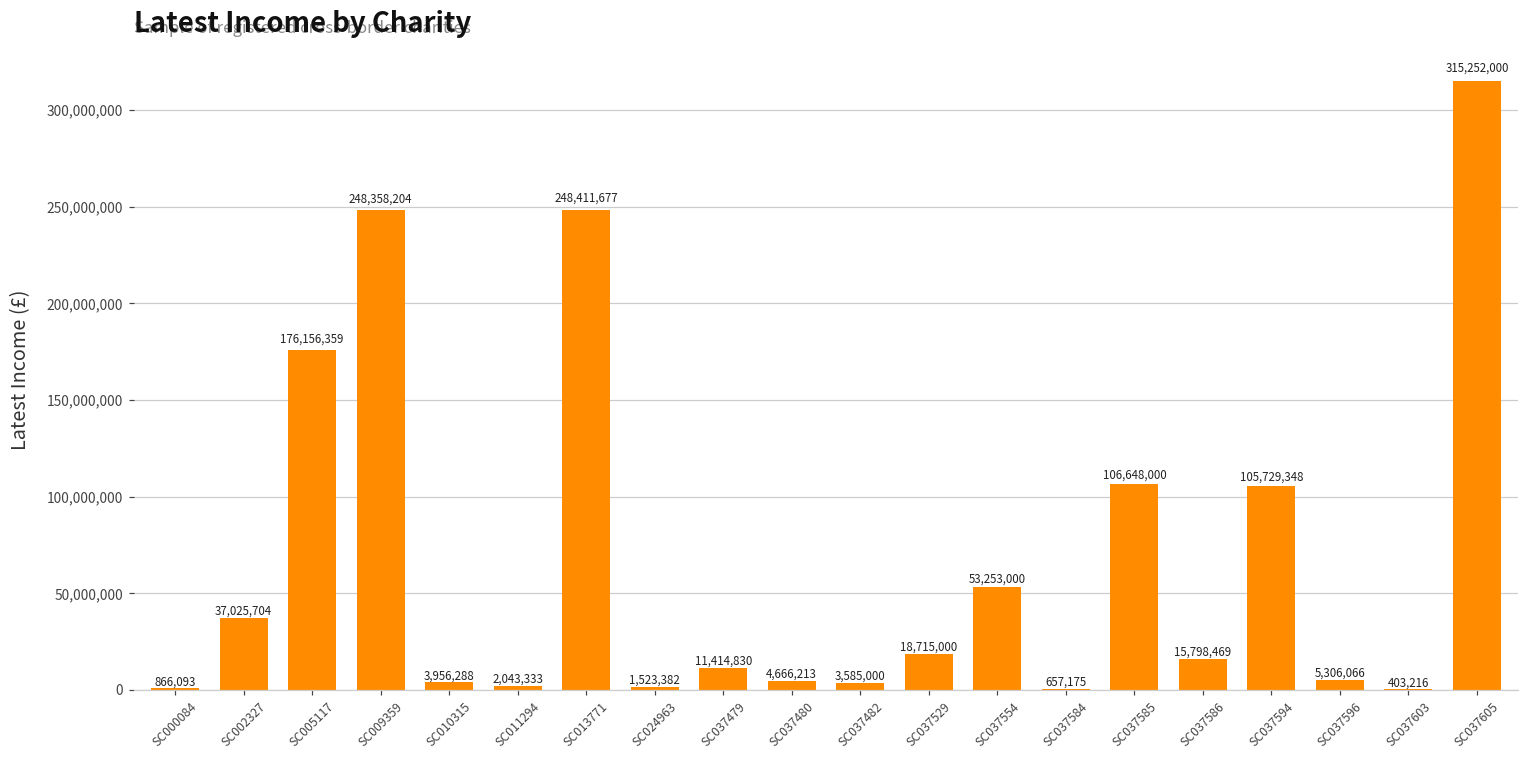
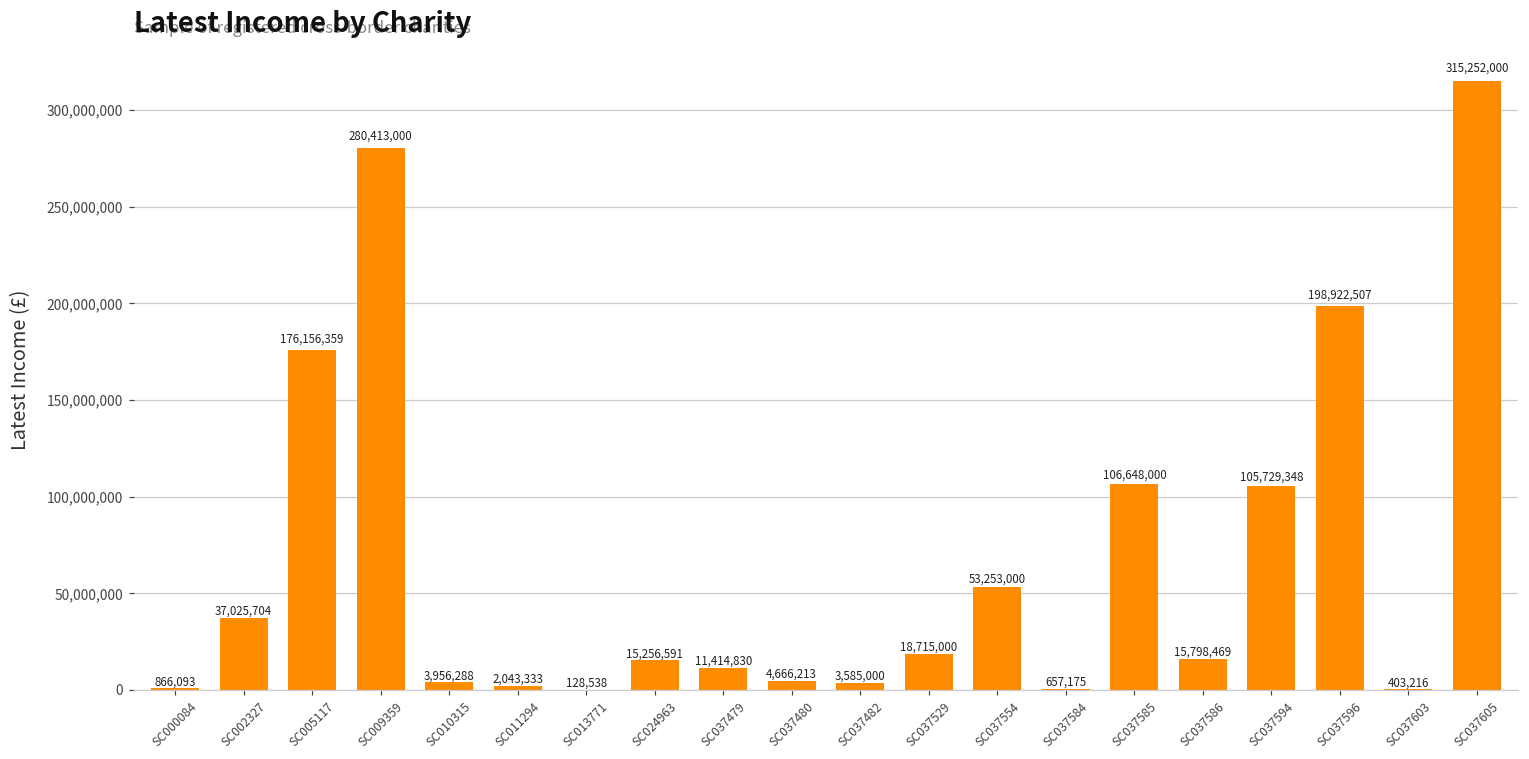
  {
    "SC000084": "866,093",
    "SC002327": "37,025,704",
    "SC005117": "176,156,359",
-   "SC009359": "248,358,204",
+   "SC009359": "280,413,000",
    "SC010315": "3,956,288",
    "SC011294": "2,043,333",
-   "SC013771": "248,411,677",
-   "SC024963": "1,523,382",
+   "SC013771": "128,538",
+   "SC024963": "15,256,591",
    "SC037479": "11,414,830",
    "SC037480": "4,666,213",
    "SC037482": "3,585,000",
    "SC037529": "18,715,000",
    "SC037554": "53,253,000",
    "SC037584": "657,175",
    "SC037585": "106,648,000",
    "SC037586": "15,798,469",
    "SC037594": "105,729,348",
-   "SC037596": "5,306,066",
+   "SC037596": "198,922,507",
    "SC037603": "403,216",
    "SC037605": "315,252,000"
  }
